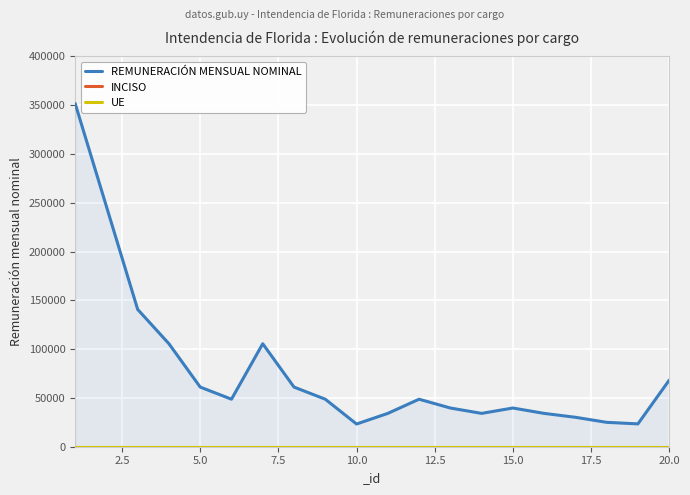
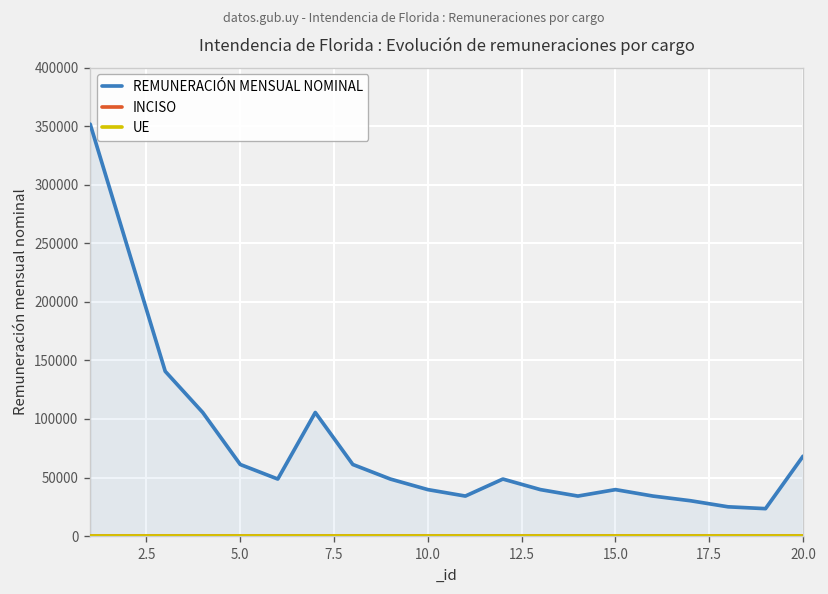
  {
    "REMUNERACIÓN MENSUAL NOMINAL": {
      "5.0": 60000,
-     "10.0": 20000,
+     "10.0": 40000,
      "15.0": 40000,
      "20.0": 70000
    },
    "UE": {
      "5.0": 0,
      "10.0": 0,
      "15.0": 0,
      "20.0": 0
    }
  }
